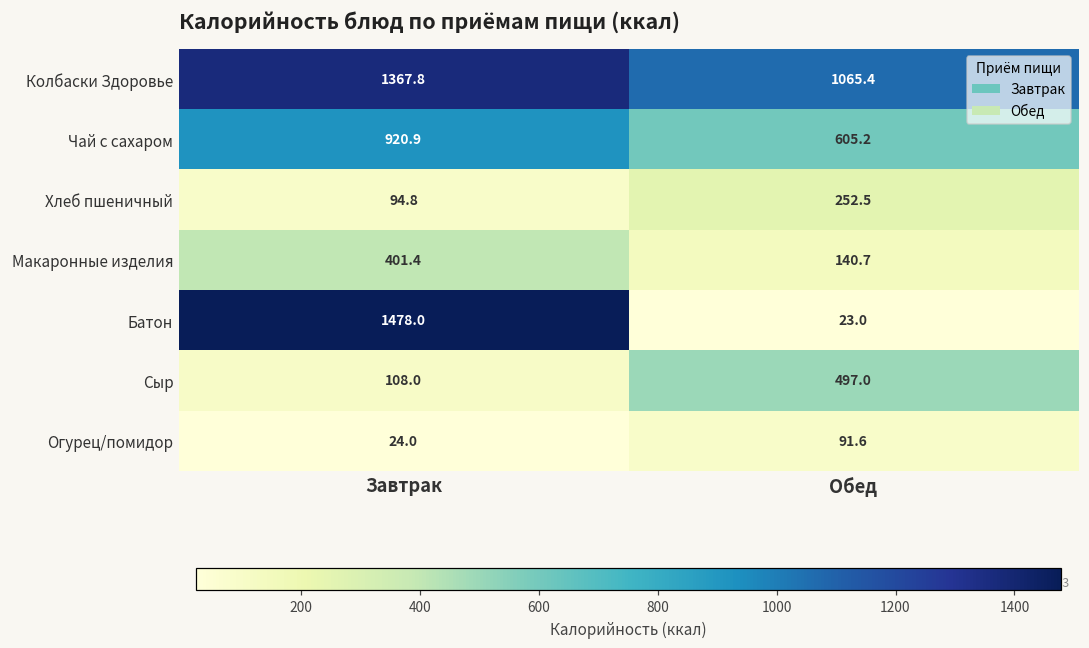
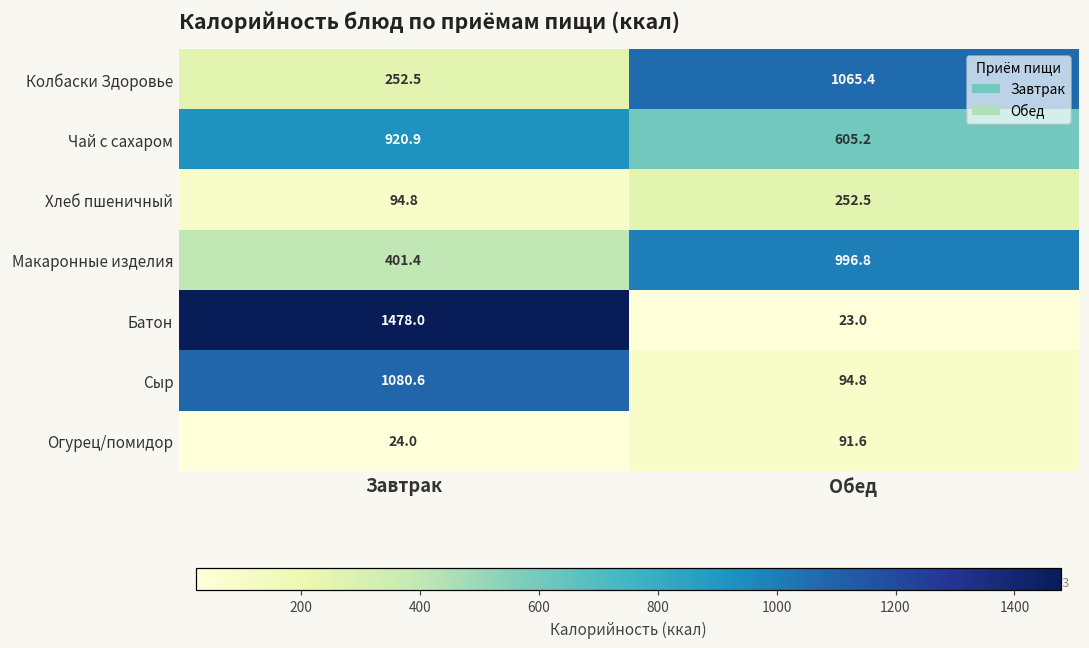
  {
    "Колбаски Здоровье": {
-     "Завтрак": 1367.8,
+     "Завтрак": 252.5,
      "Обед": 1065.4
    },
    "Чай с сахаром": {
      "Завтрак": 920.9,
      "Обед": 605.2
    },
    "Хлеб пшеничный": {
      "Завтрак": 94.8,
      "Обед": 252.5
    },
    "Макаронные изделия": {
      "Завтрак": 401.4,
-     "Обед": 140.7
+     "Обед": 996.8
    },
    "Батон": {
      "Завтрак": 1478.0,
      "Обед": 23.0
    },
    "Сыр": {
-     "Завтрак": 108.0,
-     "Обед": 497.0
+     "Завтрак": 1080.6,
+     "Обед": 94.8
    },
    "Огурец/помидор": {
      "Завтрак": 24.0,
      "Обед": 91.6
    }
  }
